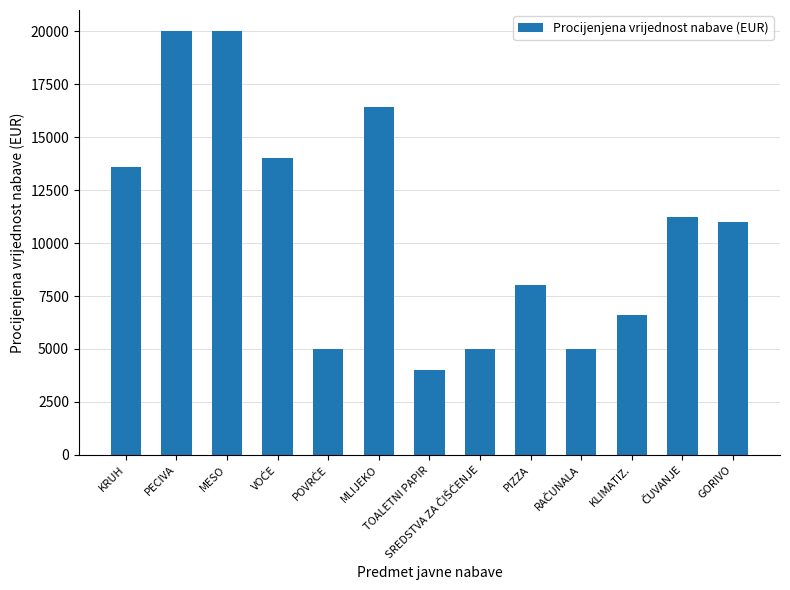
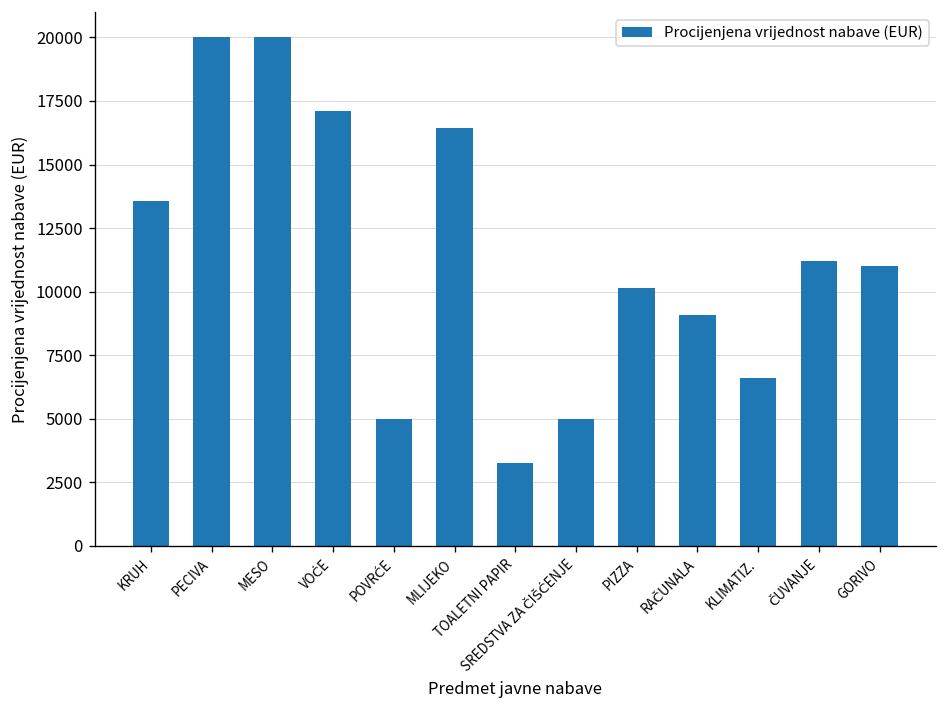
  {
    "KRUH": 13600,
    "PECIVA": 20000,
    "MESO": 20000,
-   "VOĆE": 14000,
+   "VOĆE": 17100,
    "POVRĆE": 5000,
    "MLIJEKO": 16400,
-   "TOALETNI PAPIR": 4000,
+   "TOALETNI PAPIR": 3200,
    "SREDSTVA ZA ČIŠĆENJE": 5000,
-   "PIZZA": 8000,
-   "RAČUNALA": 5000,
+   "PIZZA": 10100,
+   "RAČUNALA": 9100,
    "KLIMATIZ.": 6600,
    "ČUVANJE": 11200,
    "GORIVO": 11000
  }
